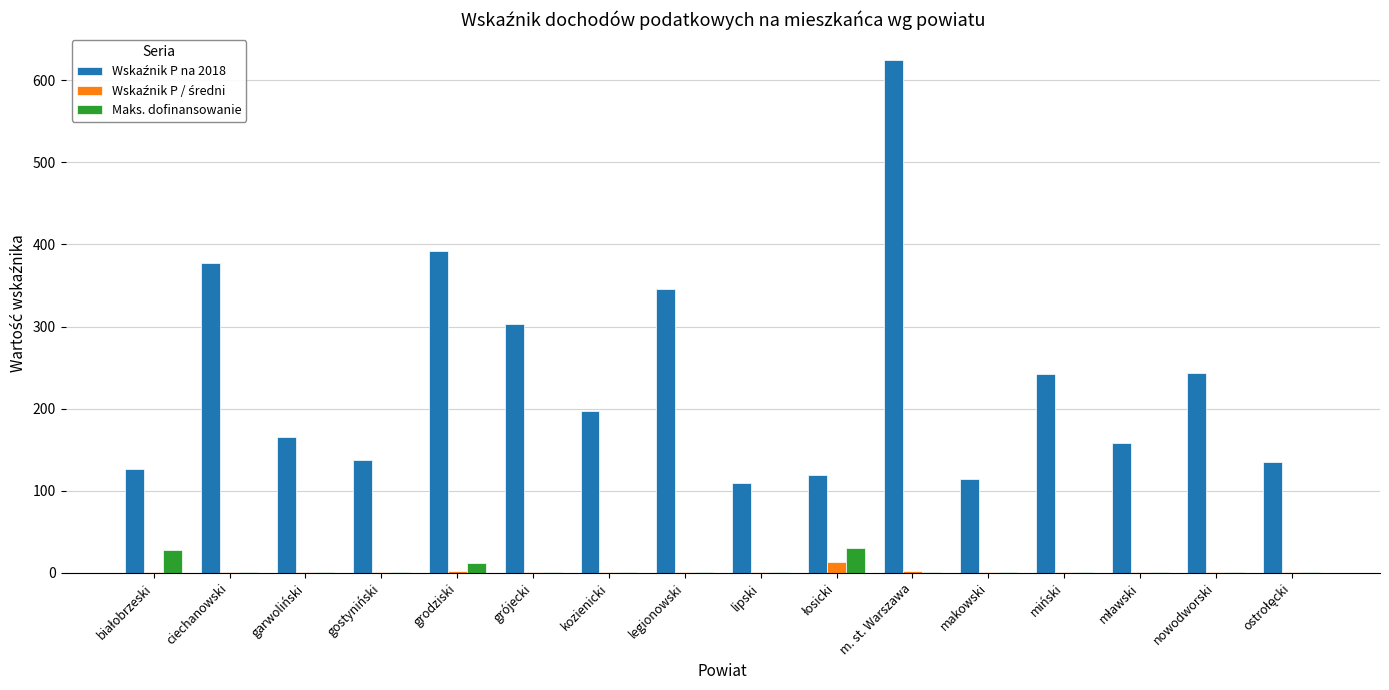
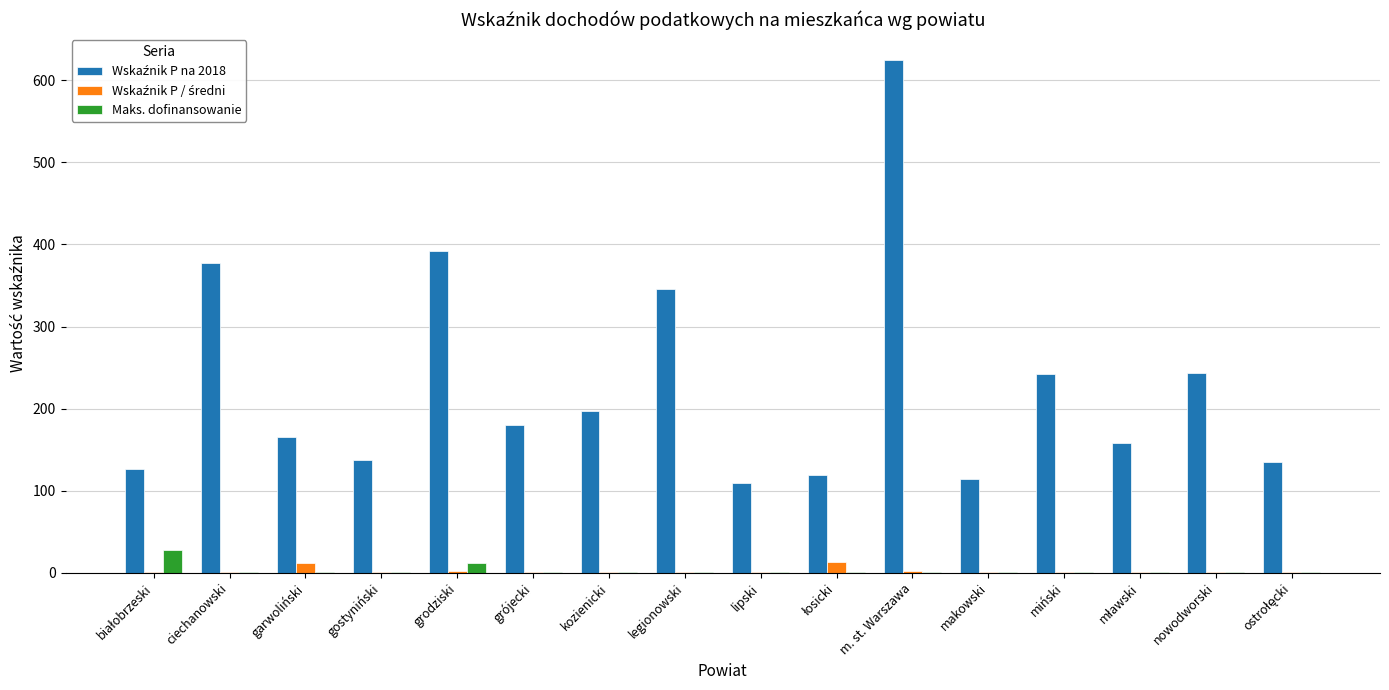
  {
    "Wskaźnik P na 2018": {
      "białobrzeski": 130,
      "ciechanowski": 380,
      "garwoliński": 170,
      "gostyniński": 140,
      "grodziski": 390,
-     "grójecki": 300,
+     "grójecki": 180,
      "kozienicki": 200,
      "legionowski": 350,
      "lipski": 110,
      "łosicki": 120,
      "m. st. Warszawa": 630,
      "makowski": 110,
      "miński": 240,
      "mławski": 160,
      "nowodworski": 240,
      "ostrołęcki": 140
    },
    "Wskaźnik P / średni": {
-     "garwoliński": 0,
+     "garwoliński": 10,
      "łosicki": 10
    },
    "Maks. dofinansowanie": {
      "białobrzeski": 30,
      "grodziski": 10,
-     "łosicki": 30
+     "łosicki": 0
    }
  }
